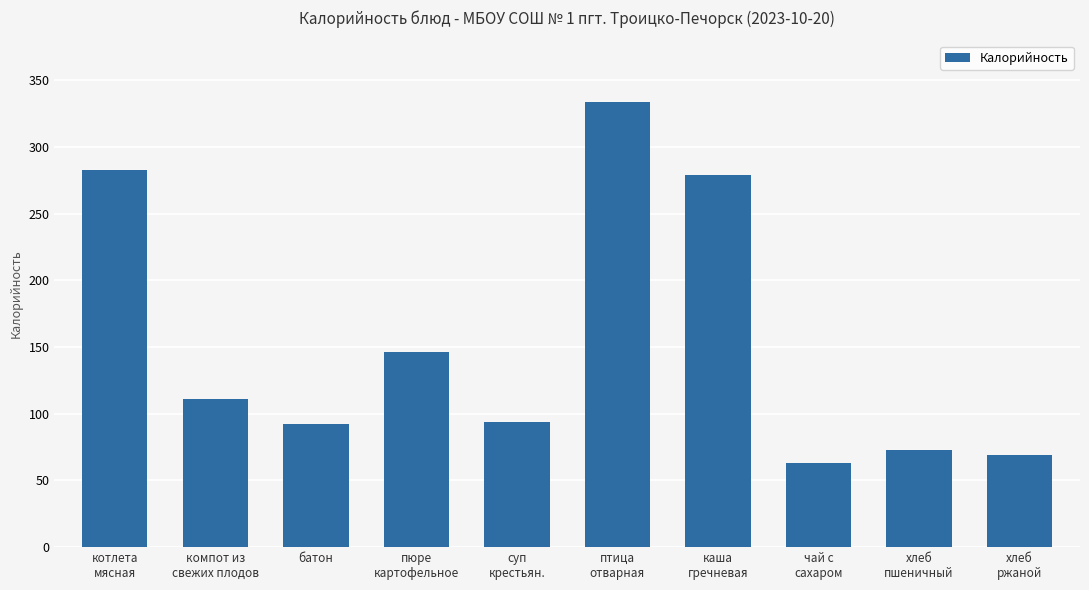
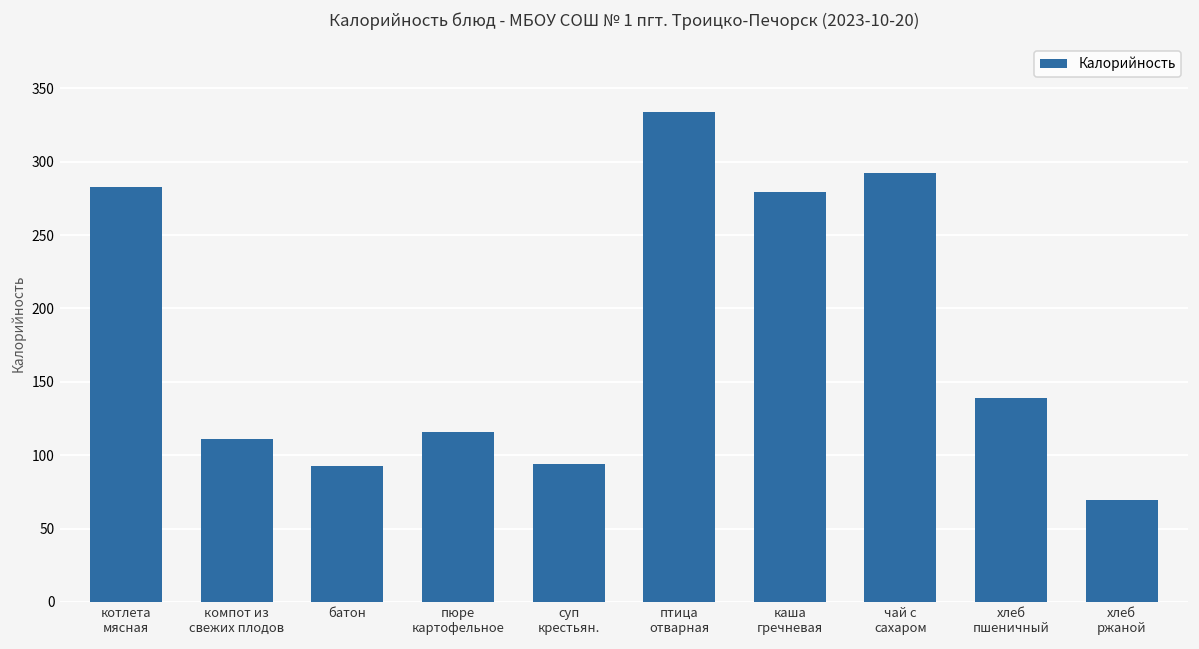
  {
    "котлета мясная": 283,
    "компот из свежих плодов": 111,
    "батон": 93,
-   "пюре картофельное": 146,
+   "пюре картофельное": 116,
    "суп крестьян.": 94,
    "птица отварная": 334,
    "каша гречневая": 279,
-   "чай с сахаром": 63,
-   "хлеб пшеничный": 73,
+   "чай с сахаром": 292,
+   "хлеб пшеничный": 139,
    "хлеб ржаной": 69
  }
